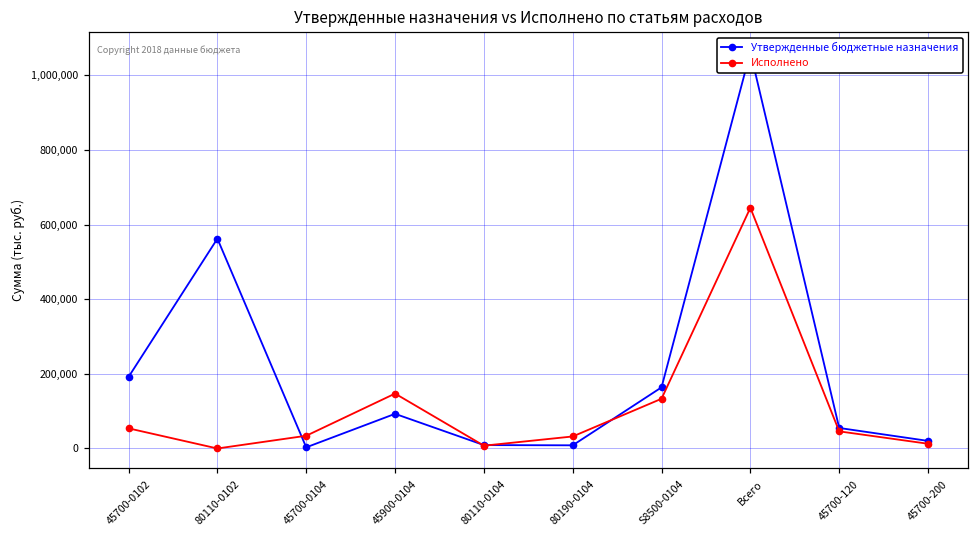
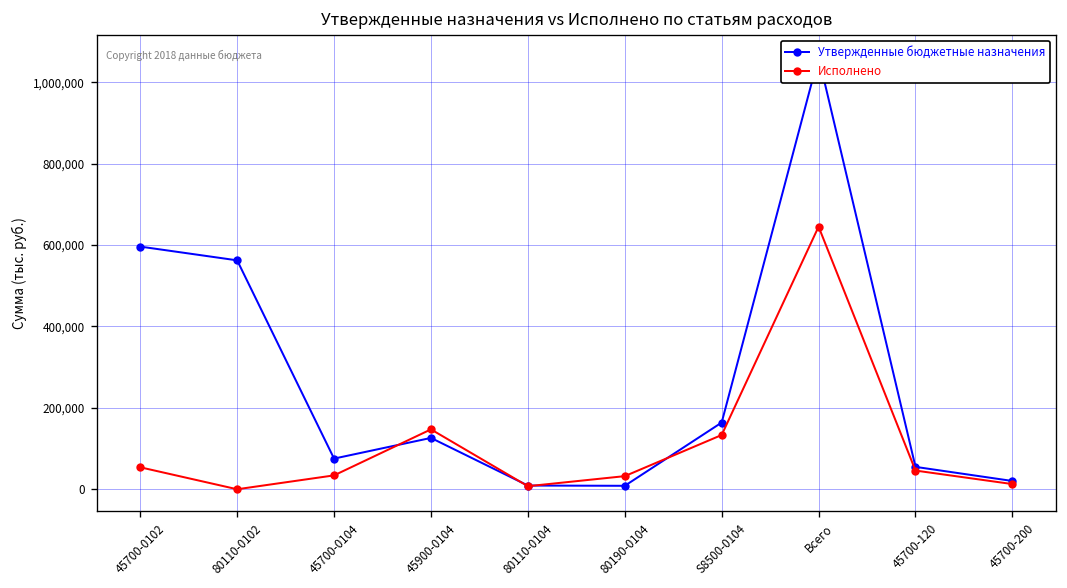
  {
    "Утвержденные бюджетные назначения": {
-     "45700-0102": "190,000",
+     "45700-0102": "600,000",
      "80110-0102": "560,000",
-     "45700-0104": "0",
-     "45900-0104": "90,000",
+     "45700-0104": "80,000",
+     "45900-0104": "130,000",
      "80190-0104": "10,000",
      "S8500-0104": "160,000",
      "45700-120": "60,000",
      "45700-200": "20,000"
    },
    "Исполнено": {
      "45700-0102": "50,000",
      "80110-0102": "0",
      "45700-0104": "30,000",
      "45900-0104": "150,000",
      "80190-0104": "30,000",
      "S8500-0104": "130,000",
      "Всего": "650,000",
      "45700-120": "50,000",
      "45700-200": "10,000"
    }
  }
